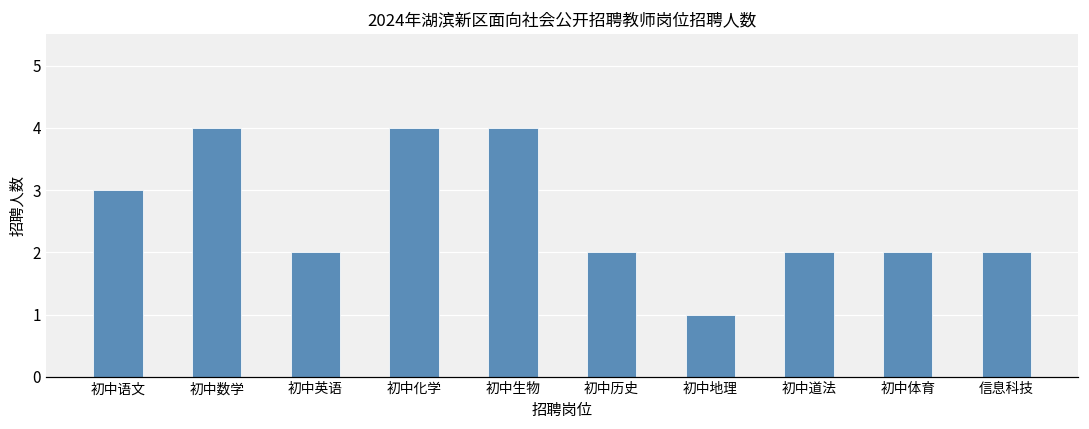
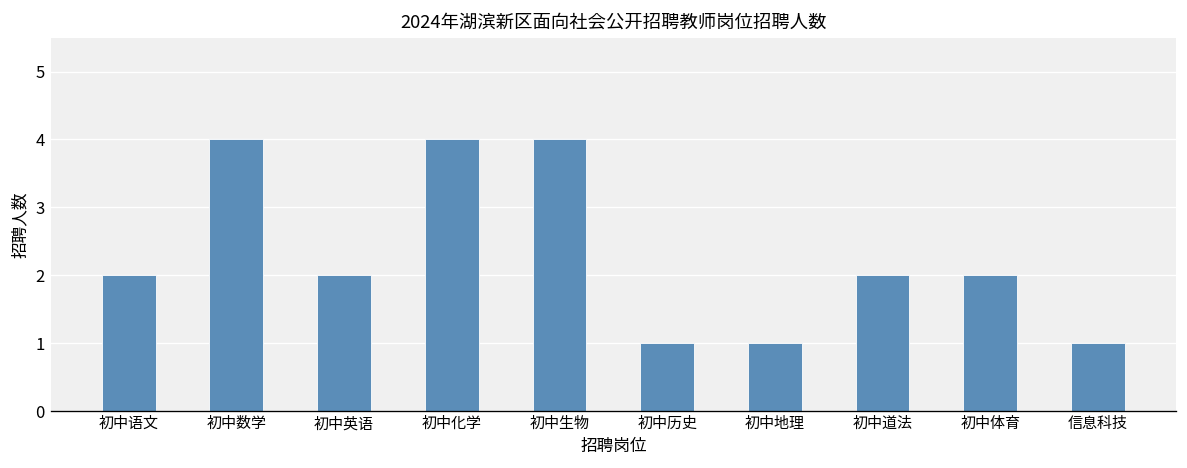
  {
-   "初中语文": 3,
+   "初中语文": 2,
    "初中数学": 4,
    "初中英语": 2,
    "初中化学": 4,
    "初中生物": 4,
-   "初中历史": 2,
+   "初中历史": 1,
    "初中地理": 1,
    "初中道法": 2,
    "初中体育": 2,
-   "信息科技": 2
+   "信息科技": 1
  }
